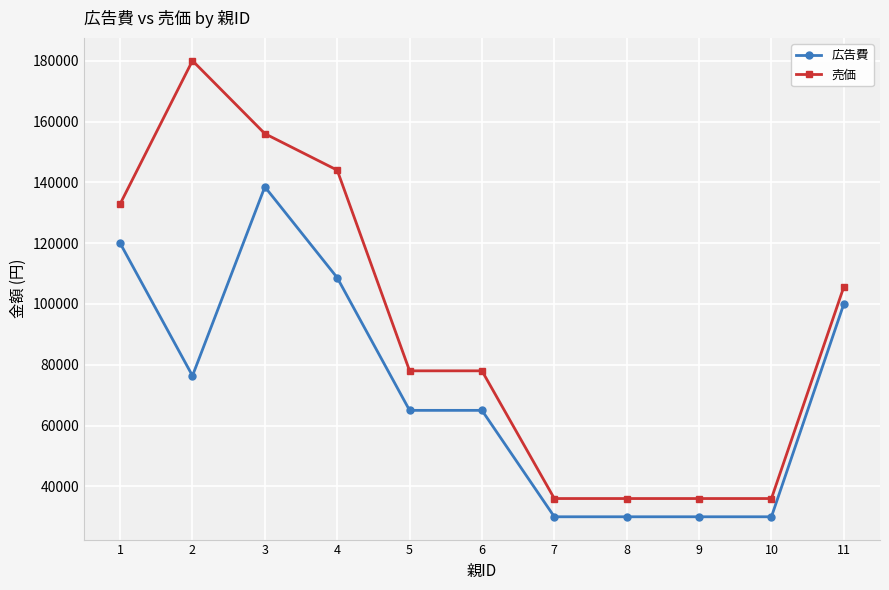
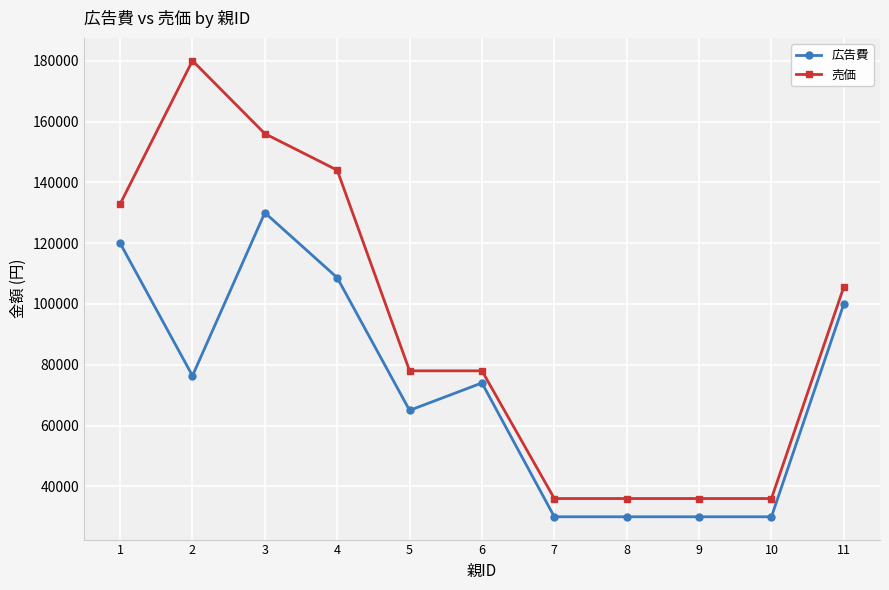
  {
    "広告費": {
      "1": 120000,
      "2": 76000,
-     "3": 139000,
+     "3": 130000,
      "4": 109000,
      "5": 65000,
-     "6": 65000,
+     "6": 74000,
      "7": 30000,
      "8": 30000,
      "9": 30000,
      "10": 30000,
      "11": 100000
    },
    "売価": {
      "1": 133000,
      "2": 180000,
      "3": 156000,
      "4": 144000,
      "5": 78000,
      "6": 78000,
      "7": 36000,
      "8": 36000,
      "9": 36000,
      "10": 36000,
      "11": 106000
    }
  }
